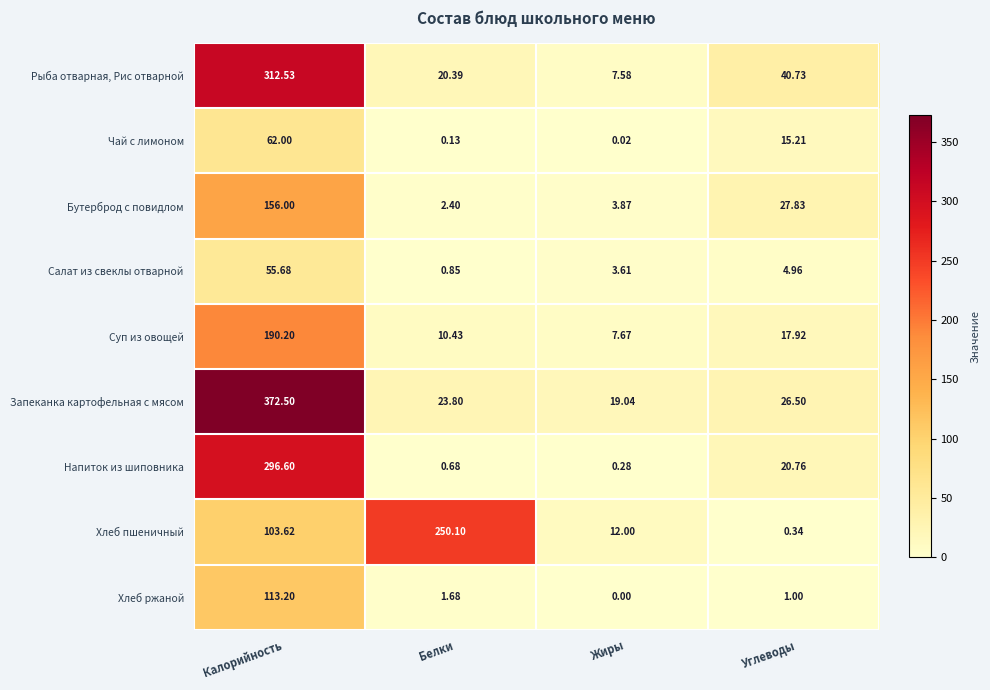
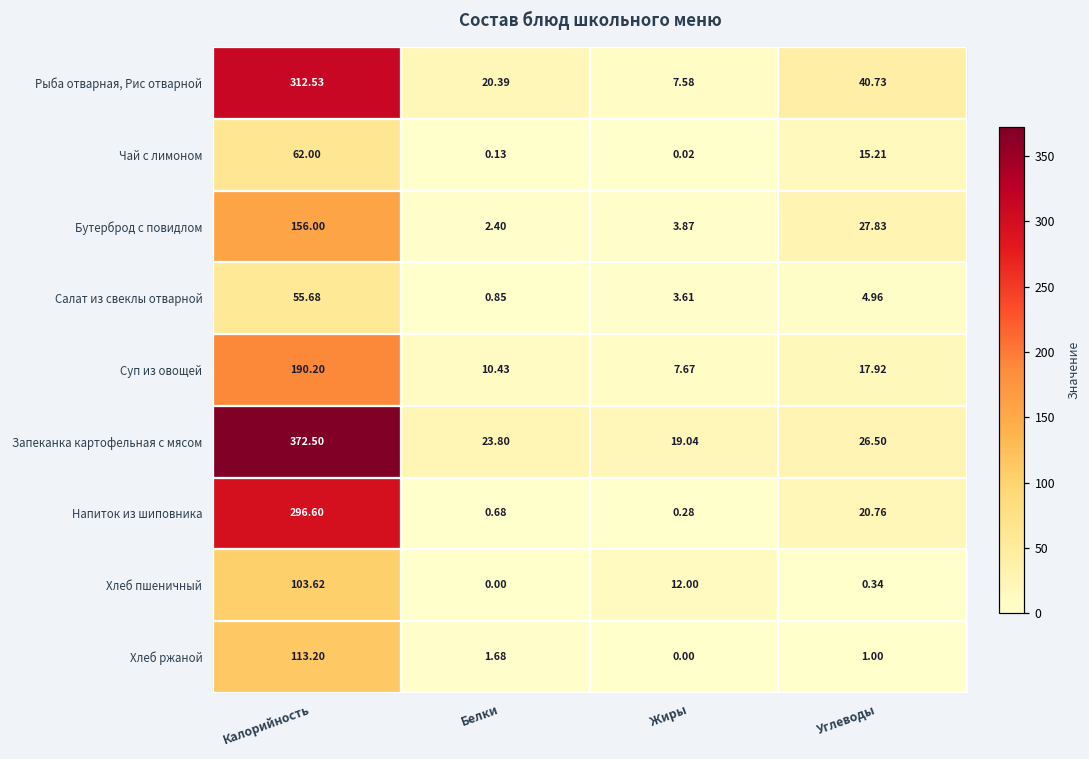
  {
    "Рыба отварная, Рис отварной": {
      "Калорийность": 312.53,
      "Белки": 20.39,
      "Жиры": 7.58,
      "Углеводы": 40.73
    },
    "Чай с лимоном": {
      "Калорийность": 62.00,
      "Белки": 0.13,
      "Жиры": 0.02,
      "Углеводы": 15.21
    },
    "Бутерброд с повидлом": {
      "Калорийность": 156.00,
      "Белки": 2.40,
      "Жиры": 3.87,
      "Углеводы": 27.83
    },
    "Салат из свеклы отварной": {
      "Калорийность": 55.68,
      "Белки": 0.85,
      "Жиры": 3.61,
      "Углеводы": 4.96
    },
    "Суп из овощей": {
      "Калорийность": 190.20,
      "Белки": 10.43,
      "Жиры": 7.67,
      "Углеводы": 17.92
    },
    "Запеканка картофельная с мясом": {
      "Калорийность": 372.50,
      "Белки": 23.80,
      "Жиры": 19.04,
      "Углеводы": 26.50
    },
    "Напиток из шиповника": {
      "Калорийность": 296.60,
      "Белки": 0.68,
      "Жиры": 0.28,
      "Углеводы": 20.76
    },
    "Хлеб пшеничный": {
      "Калорийность": 103.62,
-     "Белки": 250.10,
+     "Белки": 0.00,
      "Жиры": 12.00,
      "Углеводы": 0.34
    },
    "Хлеб ржаной": {
      "Калорийность": 113.20,
      "Белки": 1.68,
      "Жиры": 0.00,
      "Углеводы": 1.00
    }
  }
